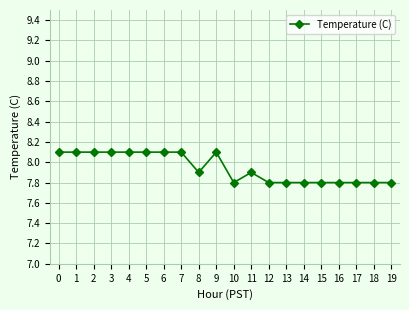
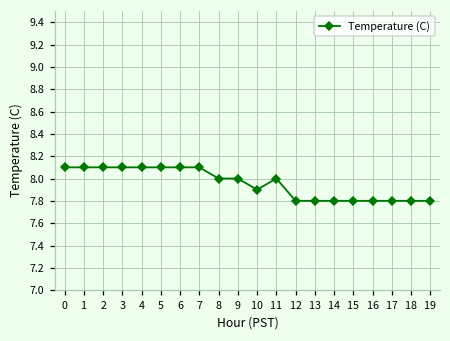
  {
    "0": 8.1,
    "1": 8.1,
    "2": 8.1,
    "3": 8.1,
    "4": 8.1,
    "5": 8.1,
    "6": 8.1,
    "7": 8.1,
-   "8": 7.9,
-   "9": 8.1,
-   "10": 7.8,
-   "11": 7.9,
+   "8": 8.0,
+   "9": 8.0,
+   "10": 7.9,
+   "11": 8.0,
    "12": 7.8,
    "13": 7.8,
    "14": 7.8,
    "15": 7.8,
    "16": 7.8,
    "17": 7.8,
    "18": 7.8,
    "19": 7.8
  }
